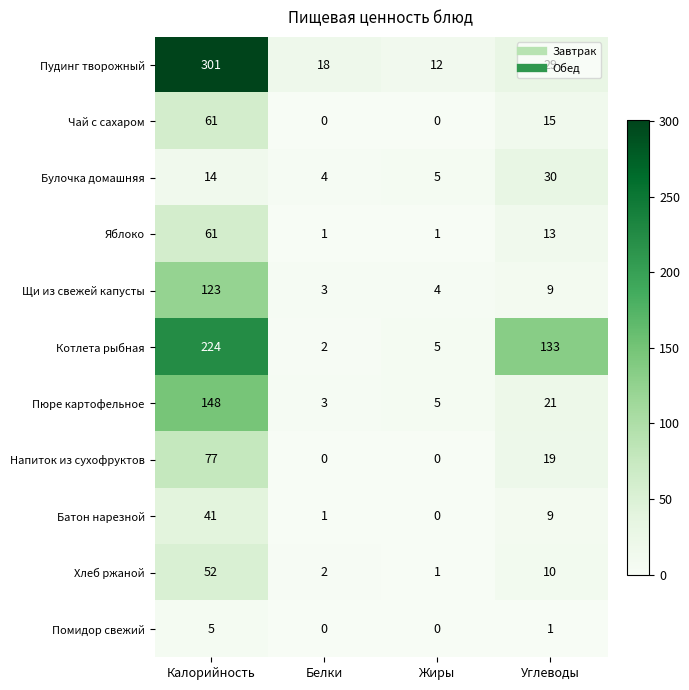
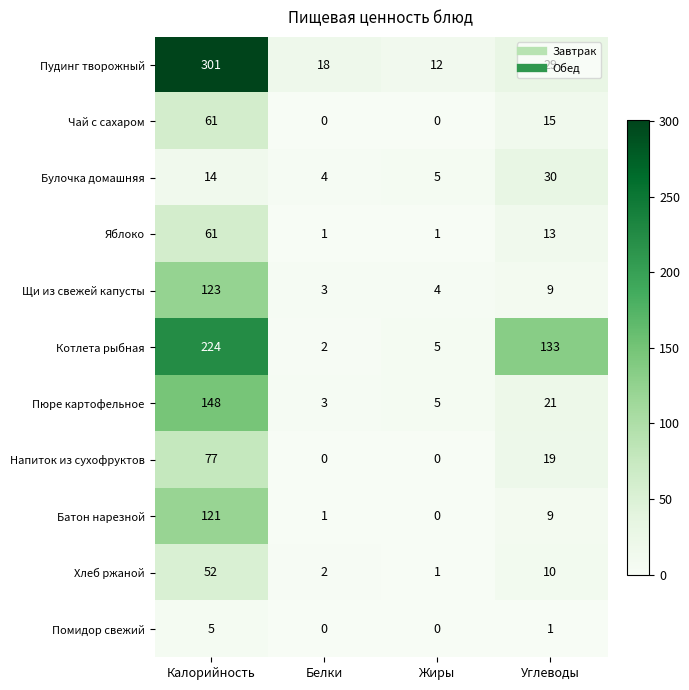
  {
    "Пудинг творожный": {
      "Калорийность": 301,
      "Белки": 18,
      "Жиры": 12
    },
    "Чай с сахаром": {
      "Калорийность": 61,
      "Белки": 0,
      "Жиры": 0,
      "Углеводы": 15
    },
    "Булочка домашняя": {
      "Калорийность": 14,
      "Белки": 4,
      "Жиры": 5,
      "Углеводы": 30
    },
    "Яблоко": {
      "Калорийность": 61,
      "Белки": 1,
      "Жиры": 1,
      "Углеводы": 13
    },
    "Щи из свежей капусты": {
      "Калорийность": 123,
      "Белки": 3,
      "Жиры": 4,
      "Углеводы": 9
    },
    "Котлета рыбная": {
      "Калорийность": 224,
      "Белки": 2,
      "Жиры": 5,
      "Углеводы": 133
    },
    "Пюре картофельное": {
      "Калорийность": 148,
      "Белки": 3,
      "Жиры": 5,
      "Углеводы": 21
    },
    "Напиток из сухофруктов": {
      "Калорийность": 77,
      "Белки": 0,
      "Жиры": 0,
      "Углеводы": 19
    },
    "Батон нарезной": {
-     "Калорийность": 41,
+     "Калорийность": 121,
      "Белки": 1,
      "Жиры": 0,
      "Углеводы": 9
    },
    "Хлеб ржаной": {
      "Калорийность": 52,
      "Белки": 2,
      "Жиры": 1,
      "Углеводы": 10
    },
    "Помидор свежий": {
      "Калорийность": 5,
      "Белки": 0,
      "Жиры": 0,
      "Углеводы": 1
    }
  }
